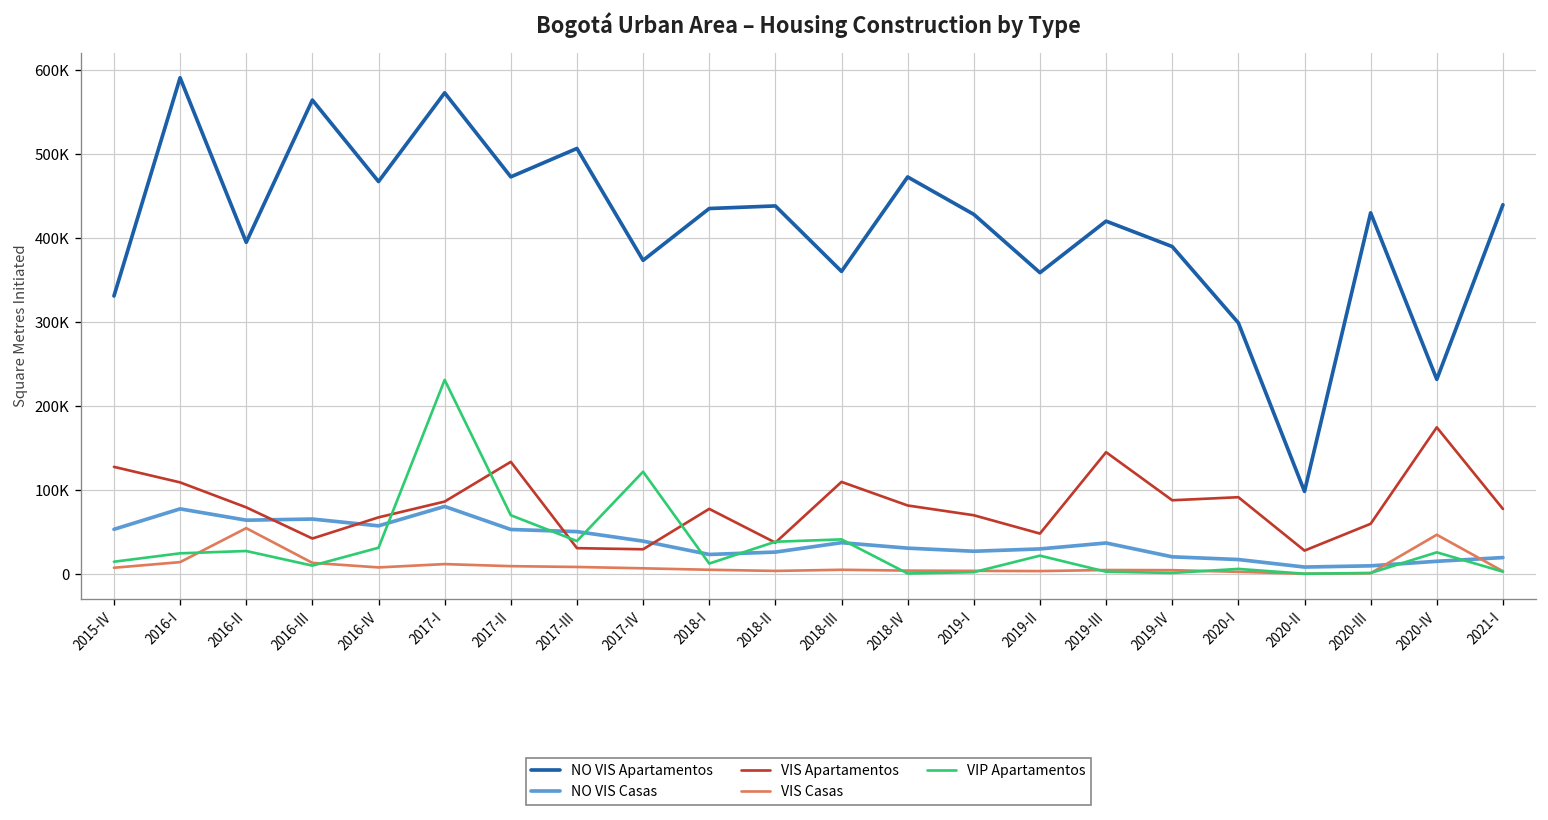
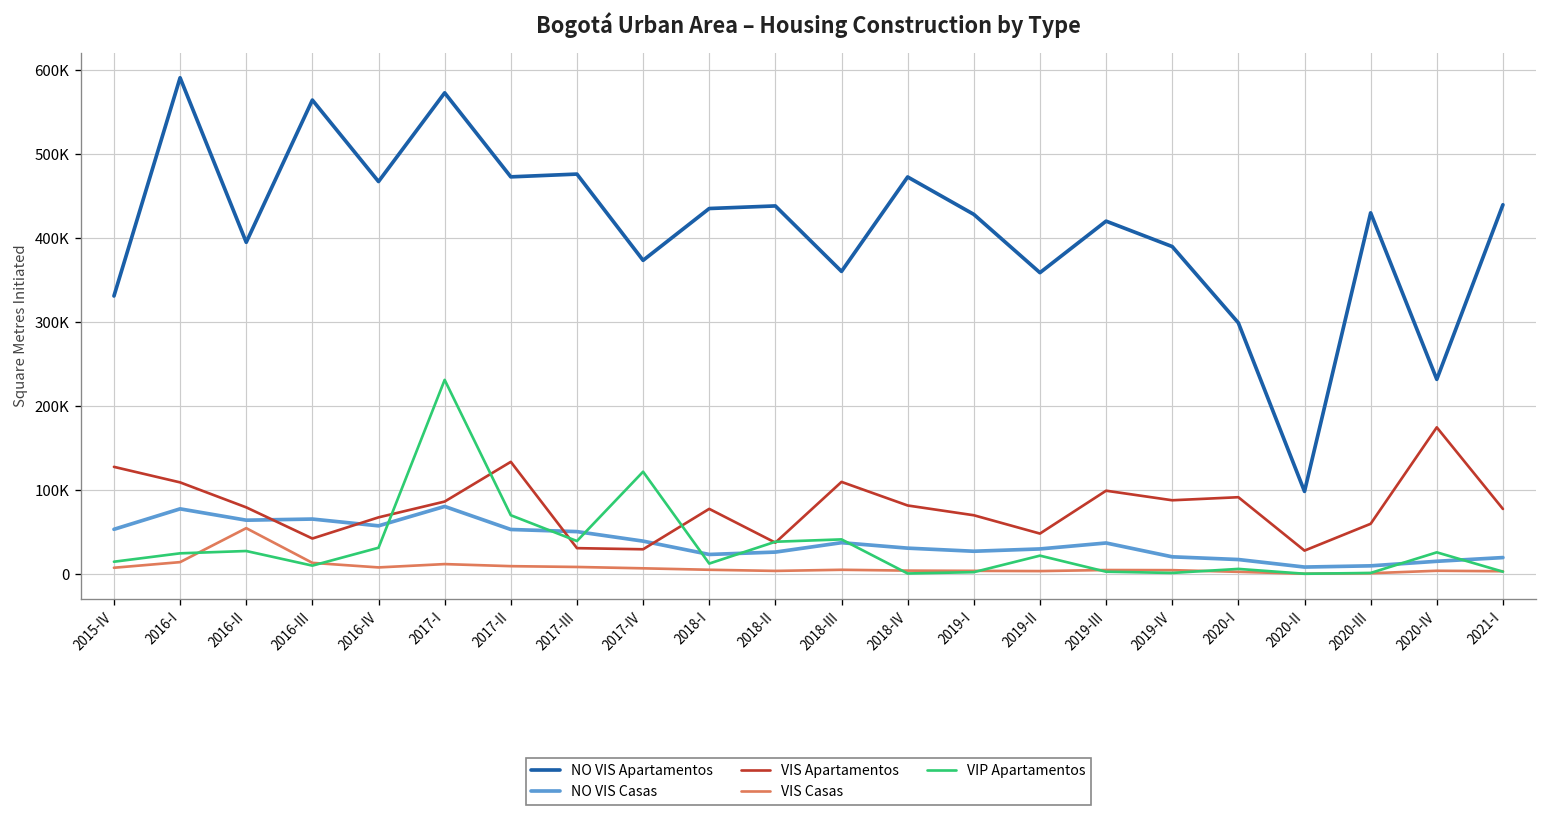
  {
    "NO VIS Apartamentos": {
      "2015-IV": 330000,
      "2016-I": 590000,
      "2016-II": 390000,
      "2016-III": 560000,
      "2016-IV": 470000,
      "2017-I": 570000,
      "2017-II": 470000,
-     "2017-III": 510000,
+     "2017-III": 480000,
      "2017-IV": 370000,
      "2018-I": 430000,
      "2018-II": 440000,
      "2018-III": 360000,
      "2018-IV": 470000,
      "2019-I": 430000,
      "2019-II": 360000,
      "2019-III": 420000,
      "2019-IV": 390000,
      "2020-I": 300000,
      "2020-II": 100000,
      "2020-III": 430000,
      "2020-IV": 230000,
      "2021-I": 440000
    },
    "NO VIS Casas": {
      "2015-IV": 50000,
      "2016-I": 80000,
      "2016-II": 60000,
      "2016-III": 70000,
      "2016-IV": 60000,
      "2017-I": 80000,
      "2017-II": 50000,
      "2017-III": 50000,
      "2017-IV": 40000,
      "2018-I": 20000,
      "2018-II": 30000,
      "2018-III": 40000,
      "2018-IV": 30000,
      "2019-I": 30000,
      "2019-II": 30000,
      "2019-III": 40000,
      "2019-IV": 20000,
      "2020-I": 20000,
      "2020-II": 10000,
      "2020-III": 10000,
      "2020-IV": 10000,
      "2021-I": 20000
    },
    "VIS Apartamentos": {
      "2015-IV": 130000,
      "2016-I": 110000,
      "2016-II": 80000,
      "2016-III": 40000,
      "2016-IV": 70000,
      "2017-I": 90000,
      "2017-II": 130000,
      "2017-III": 30000,
      "2017-IV": 30000,
      "2018-I": 80000,
      "2018-III": 110000,
      "2018-IV": 80000,
      "2019-I": 70000,
      "2019-II": 50000,
-     "2019-III": 140000,
+     "2019-III": 100000,
      "2019-IV": 90000,
      "2020-I": 90000,
      "2020-II": 30000,
      "2020-III": 60000,
      "2020-IV": 170000,
      "2021-I": 80000
    },
    "VIS Casas": {
      "2015-IV": 10000,
      "2016-I": 10000,
      "2016-II": 50000,
      "2016-IV": 10000,
      "2017-I": 10000,
      "2017-II": 10000,
      "2017-III": 10000,
      "2017-IV": 10000,
      "2018-I": 0,
      "2018-II": 0,
      "2018-III": 0,
      "2019-II": 0,
-     "2020-IV": 50000
+     "2020-IV": 0
    },
    "VIP Apartamentos": {
      "2015-IV": 10000,
      "2016-I": 20000,
      "2016-II": 30000,
      "2016-IV": 30000,
      "2017-I": 230000,
      "2017-II": 70000,
      "2017-III": 40000,
      "2017-IV": 120000,
      "2018-I": 10000,
      "2018-III": 40000,
      "2019-II": 20000,
      "2020-IV": 30000
    }
  }
